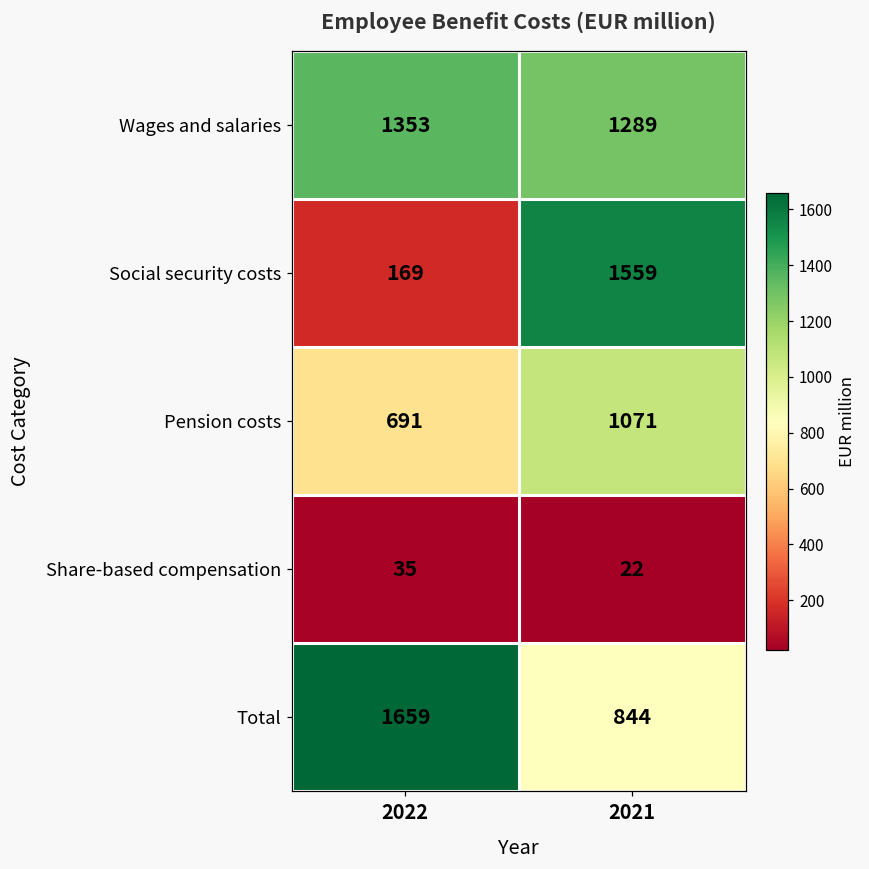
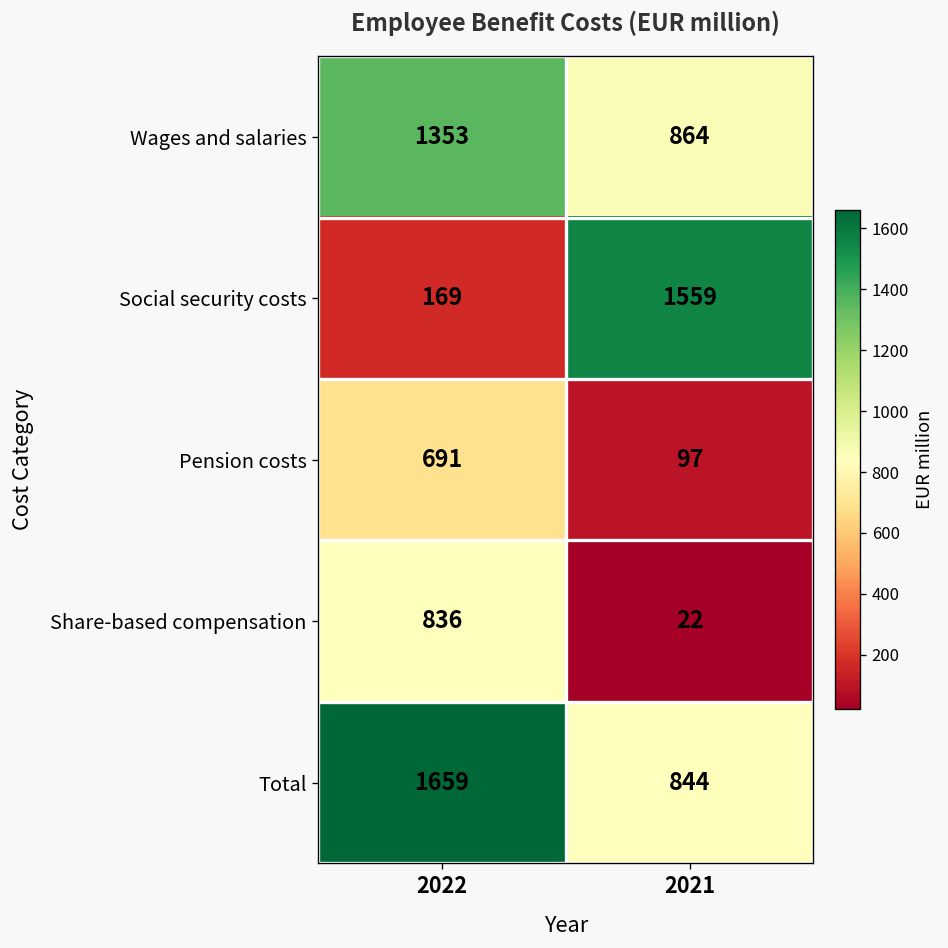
  {
    "Wages and salaries": {
      "2022": 1353,
-     "2021": 1289
+     "2021": 864
    },
    "Social security costs": {
      "2022": 169,
      "2021": 1559
    },
    "Pension costs": {
      "2022": 691,
-     "2021": 1071
+     "2021": 97
    },
    "Share-based compensation": {
-     "2022": 35,
+     "2022": 836,
      "2021": 22
    },
    "Total": {
      "2022": 1659,
      "2021": 844
    }
  }
